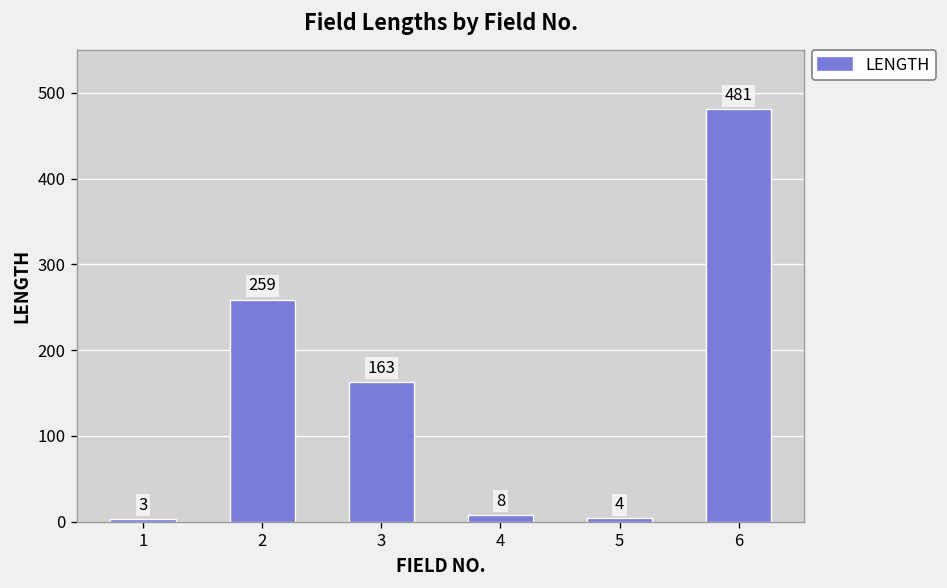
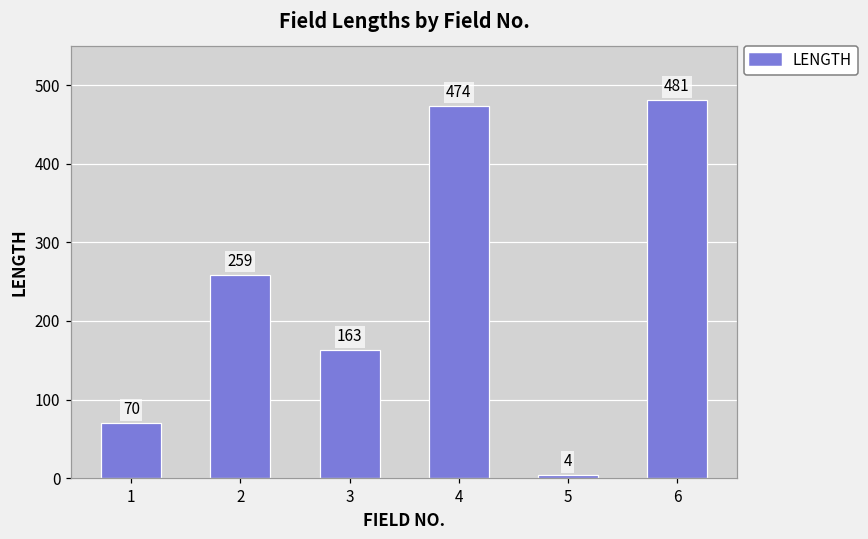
  {
-   "1": 3,
-   "4": 8
+   "1": 70,
+   "4": 474
  }
